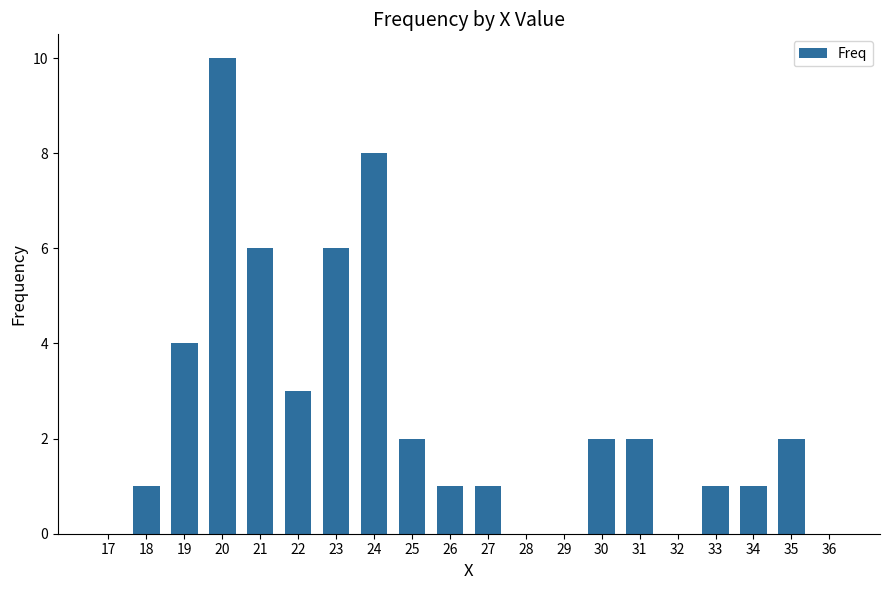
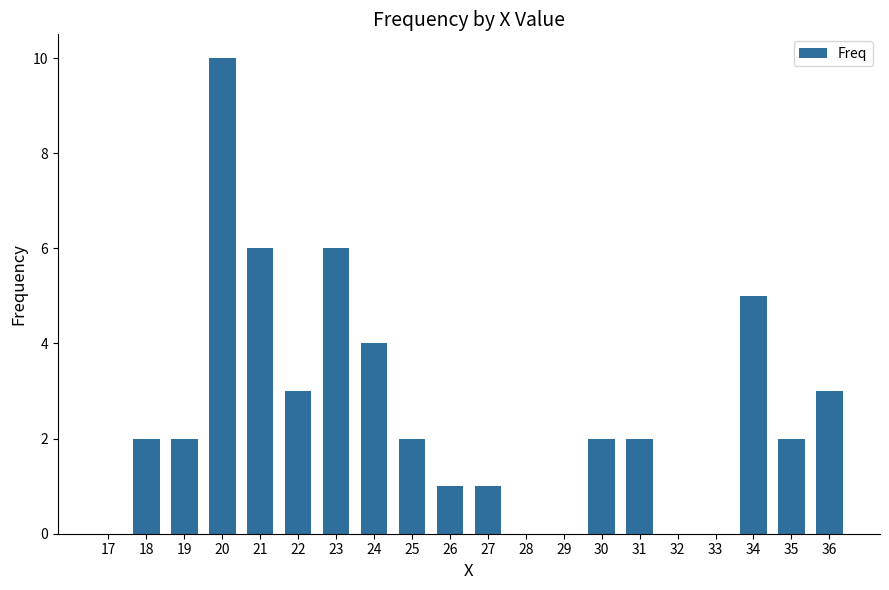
  {
    "17": 0,
-   "18": 1,
-   "19": 4,
+   "18": 2,
+   "19": 2,
    "20": 10,
    "21": 6,
    "22": 3,
    "23": 6,
-   "24": 8,
+   "24": 4,
    "25": 2,
    "26": 1,
    "27": 1,
    "28": 0,
    "29": 0,
    "30": 2,
    "31": 2,
    "32": 0,
-   "33": 1,
-   "34": 1,
+   "33": 0,
+   "34": 5,
    "35": 2,
-   "36": 0
+   "36": 3
  }
